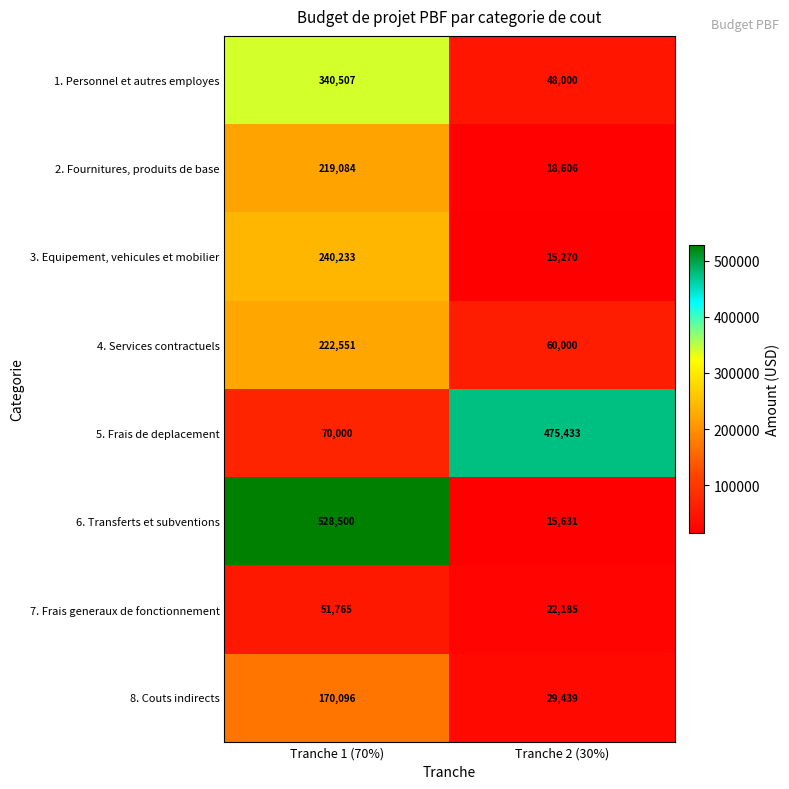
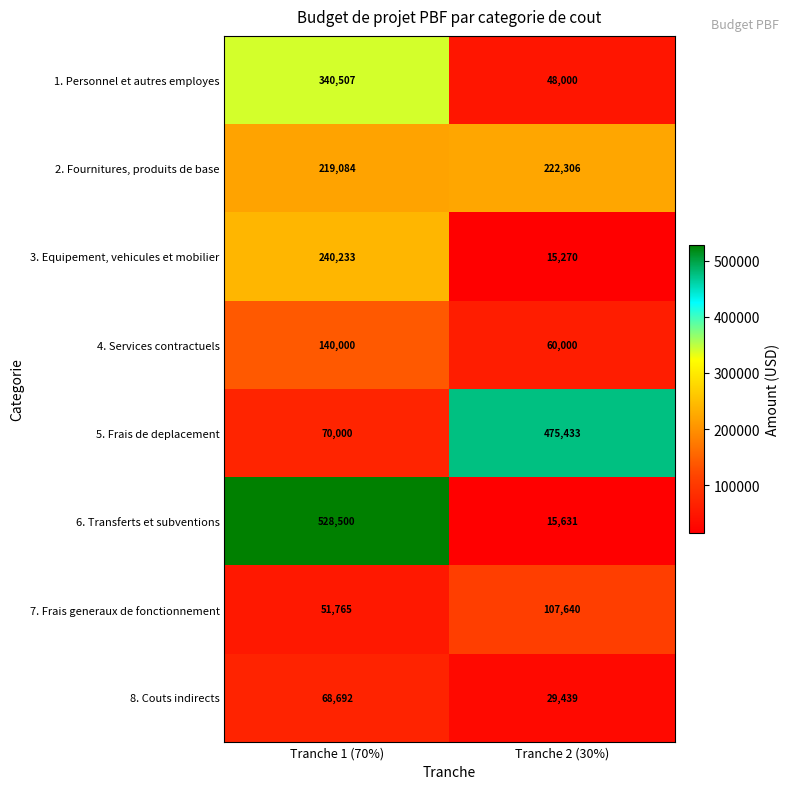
  {
    "1. Personnel et autres employes": {
      "Tranche 1 (70%)": "340,507",
      "Tranche 2 (30%)": "48,000"
    },
    "2. Fournitures, produits de base": {
      "Tranche 1 (70%)": "219,084",
-     "Tranche 2 (30%)": "18,606"
+     "Tranche 2 (30%)": "222,306"
    },
    "3. Equipement, vehicules et mobilier": {
      "Tranche 1 (70%)": "240,233",
      "Tranche 2 (30%)": "15,270"
    },
    "4. Services contractuels": {
-     "Tranche 1 (70%)": "222,551",
+     "Tranche 1 (70%)": "140,000",
      "Tranche 2 (30%)": "60,000"
    },
    "5. Frais de deplacement": {
      "Tranche 1 (70%)": "70,000",
      "Tranche 2 (30%)": "475,433"
    },
    "6. Transferts et subventions": {
      "Tranche 1 (70%)": "528,500",
      "Tranche 2 (30%)": "15,631"
    },
    "7. Frais generaux de fonctionnement": {
      "Tranche 1 (70%)": "51,765",
-     "Tranche 2 (30%)": "22,185"
+     "Tranche 2 (30%)": "107,640"
    },
    "8. Couts indirects": {
-     "Tranche 1 (70%)": "170,096",
+     "Tranche 1 (70%)": "68,692",
      "Tranche 2 (30%)": "29,439"
    }
  }
